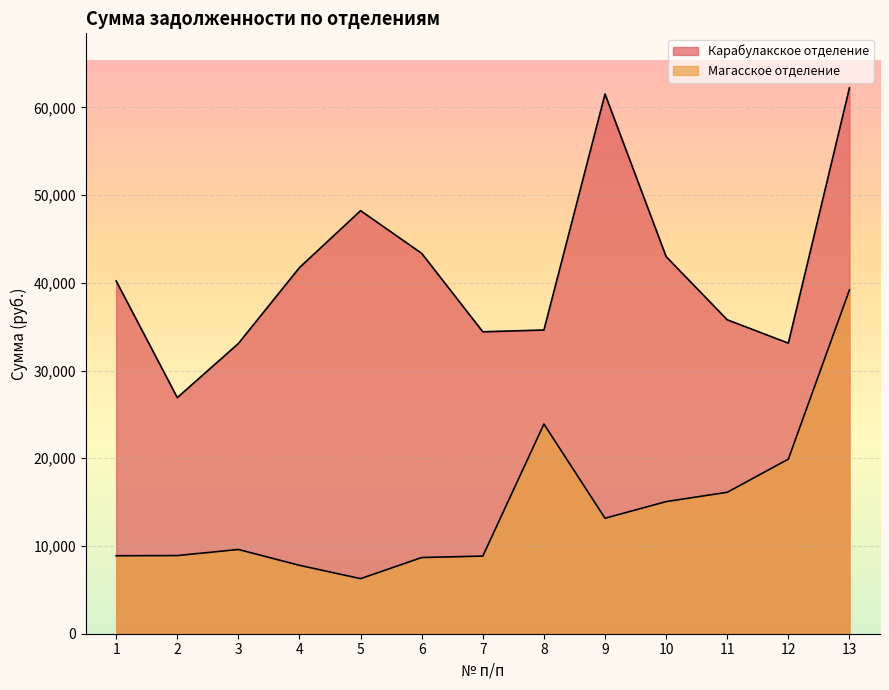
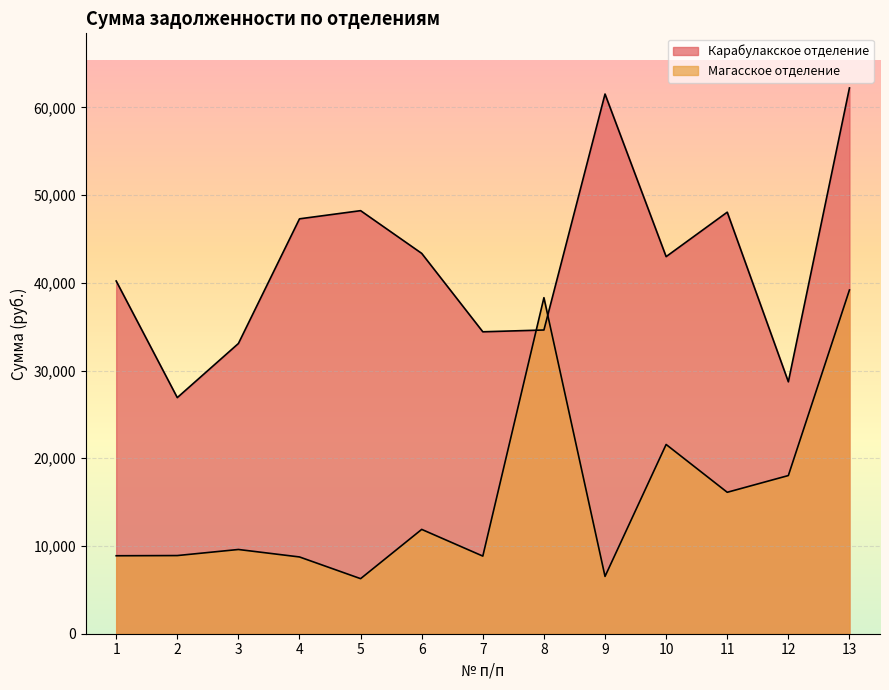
  {
    "Карабулакское отделение": {
      "1": "40,000",
      "2": "27,000",
      "3": "33,000",
-     "4": "42,000",
+     "4": "47,000",
      "5": "48,000",
      "6": "43,000",
      "7": "34,000",
      "8": "35,000",
      "9": "62,000",
      "10": "43,000",
-     "11": "36,000",
-     "12": "33,000",
+     "11": "48,000",
+     "12": "29,000",
      "13": "62,000"
    },
    "Магасское отделение": {
      "1": "9,000",
      "2": "9,000",
      "3": "10,000",
-     "4": "8,000",
+     "4": "9,000",
      "5": "6,000",
-     "6": "9,000",
+     "6": "12,000",
      "7": "9,000",
-     "8": "24,000",
-     "9": "13,000",
-     "10": "15,000",
+     "8": "38,000",
+     "9": "7,000",
+     "10": "22,000",
      "11": "16,000",
-     "12": "20,000",
+     "12": "18,000",
      "13": "39,000"
    }
  }
